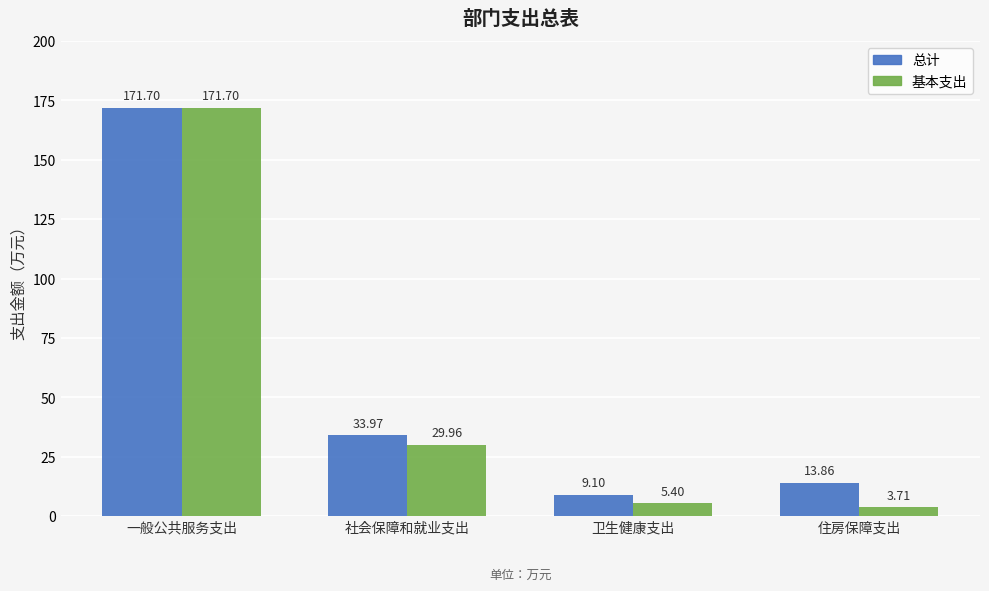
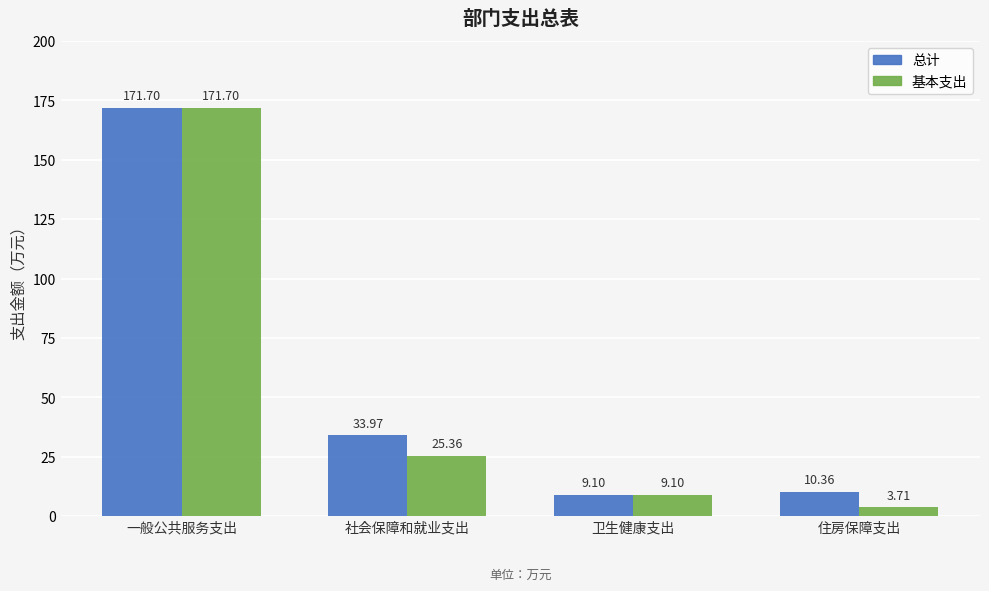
  {
    "总计": {
      "一般公共服务支出": 171.70,
      "社会保障和就业支出": 33.97,
      "卫生健康支出": 9.10,
-     "住房保障支出": 13.86
+     "住房保障支出": 10.36
    },
    "基本支出": {
      "一般公共服务支出": 171.70,
-     "社会保障和就业支出": 29.96,
-     "卫生健康支出": 5.40,
+     "社会保障和就业支出": 25.36,
+     "卫生健康支出": 9.10,
      "住房保障支出": 3.71
    }
  }
